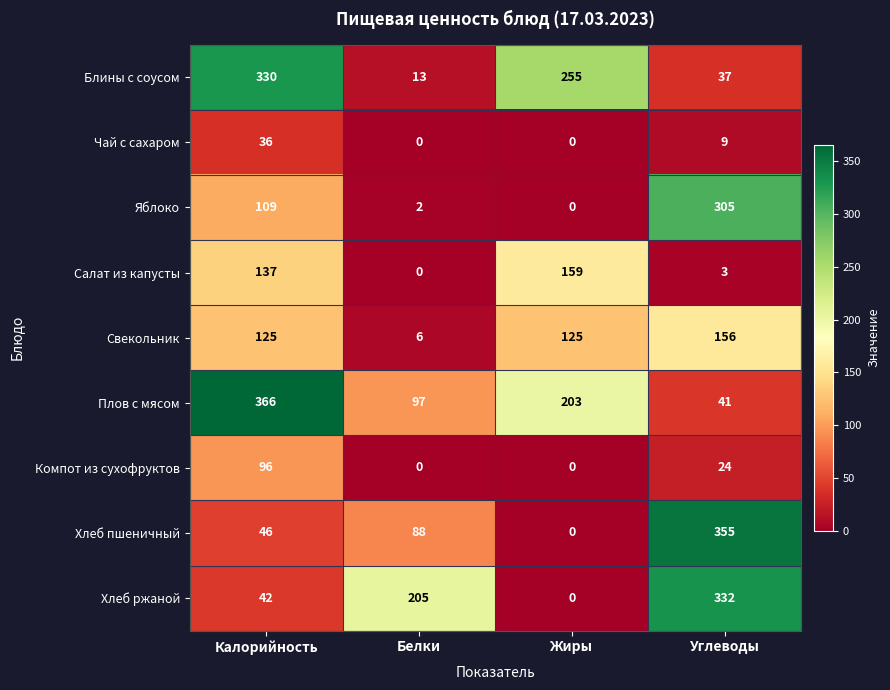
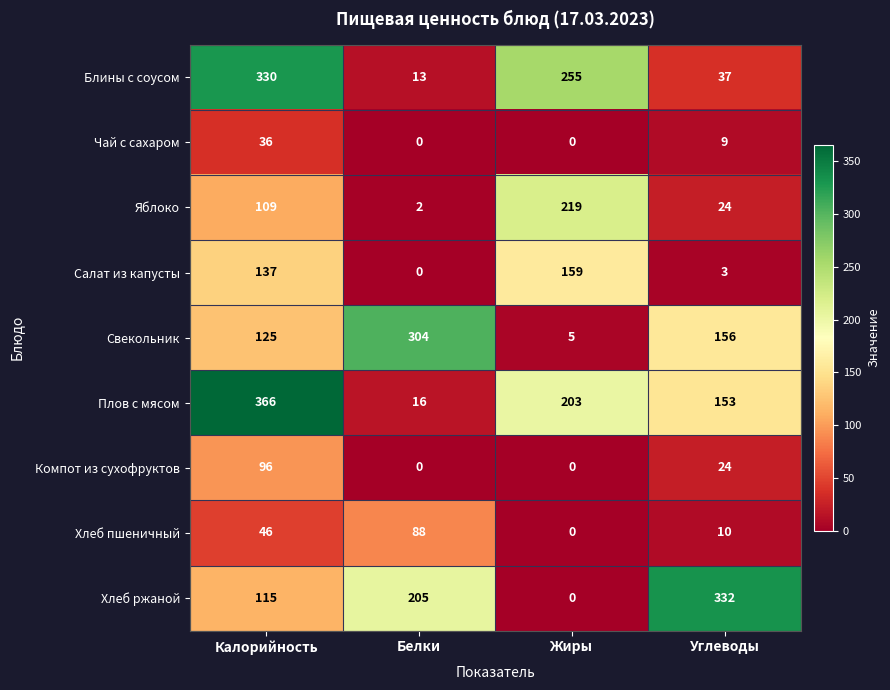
  {
    "Блины с соусом": {
      "Калорийность": 330,
      "Белки": 13,
      "Жиры": 255,
      "Углеводы": 37
    },
    "Чай с сахаром": {
      "Калорийность": 36,
      "Белки": 0,
      "Жиры": 0,
      "Углеводы": 9
    },
    "Яблоко": {
      "Калорийность": 109,
      "Белки": 2,
-     "Жиры": 0,
-     "Углеводы": 305
+     "Жиры": 219,
+     "Углеводы": 24
    },
    "Салат из капусты": {
      "Калорийность": 137,
      "Белки": 0,
      "Жиры": 159,
      "Углеводы": 3
    },
    "Свекольник": {
      "Калорийность": 125,
-     "Белки": 6,
-     "Жиры": 125,
+     "Белки": 304,
+     "Жиры": 5,
      "Углеводы": 156
    },
    "Плов с мясом": {
      "Калорийность": 366,
-     "Белки": 97,
+     "Белки": 16,
      "Жиры": 203,
-     "Углеводы": 41
+     "Углеводы": 153
    },
    "Компот из сухофруктов": {
      "Калорийность": 96,
      "Белки": 0,
      "Жиры": 0,
      "Углеводы": 24
    },
    "Хлеб пшеничный": {
      "Калорийность": 46,
      "Белки": 88,
      "Жиры": 0,
-     "Углеводы": 355
+     "Углеводы": 10
    },
    "Хлеб ржаной": {
-     "Калорийность": 42,
+     "Калорийность": 115,
      "Белки": 205,
      "Жиры": 0,
      "Углеводы": 332
    }
  }
